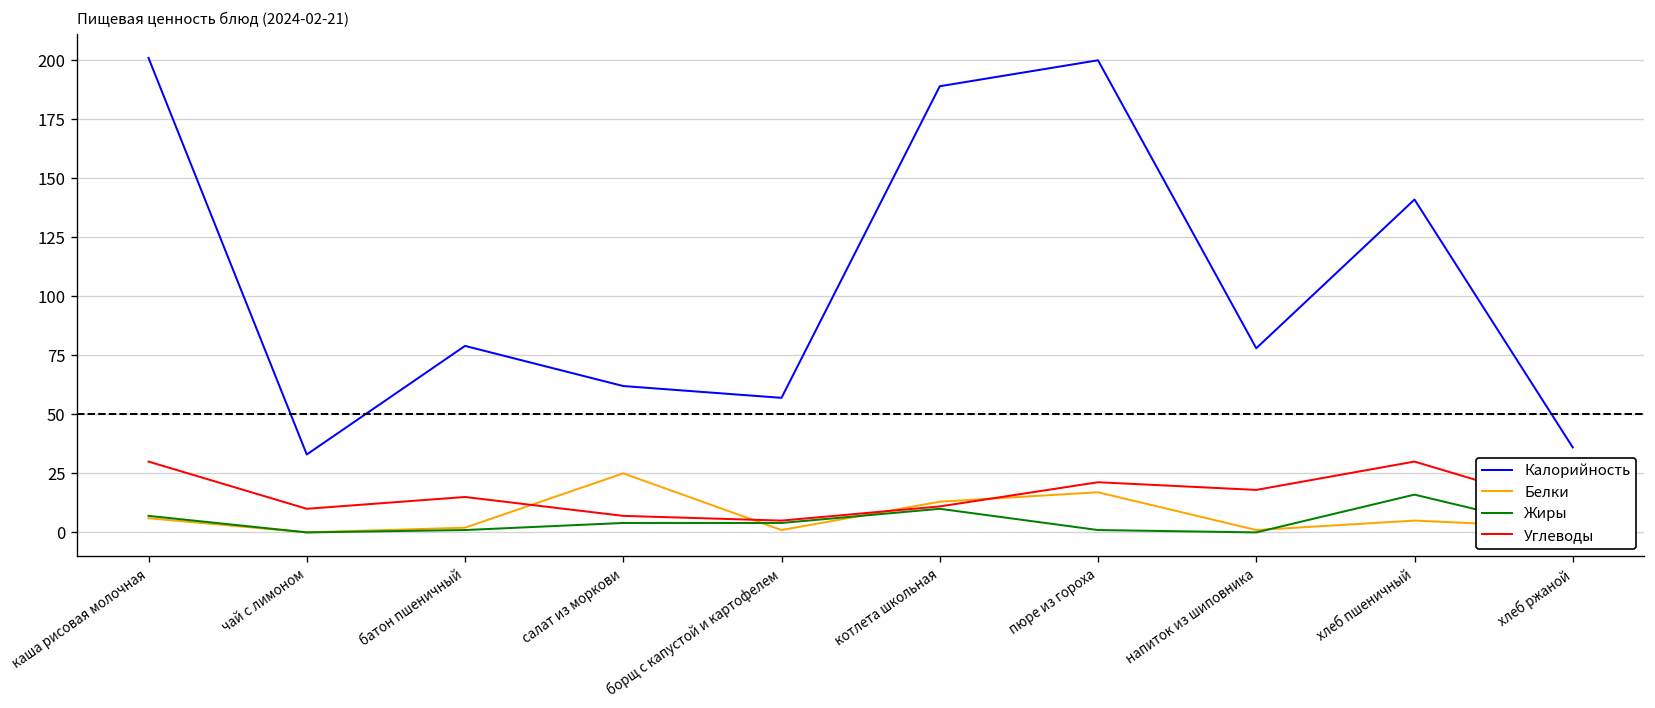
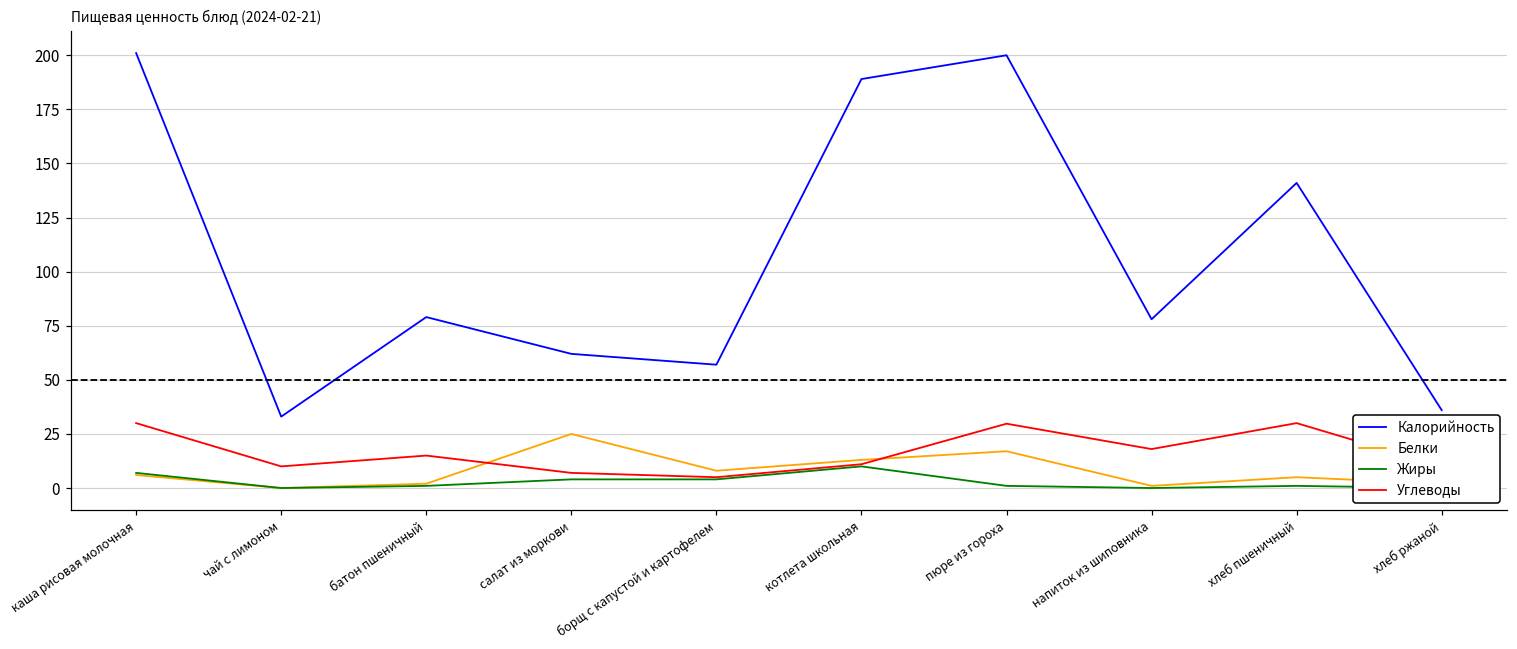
  {
    "Калорийность": {
      "каша рисовая молочная": 201,
      "чай с лимоном": 33,
      "батон пшеничный": 79,
      "салат из моркови": 62,
      "борщ с капустой и картофелем": 57,
      "котлета школьная": 189,
      "пюре из гороха": 200,
      "напиток из шиповника": 78,
      "хлеб пшеничный": 141,
      "хлеб ржаной": 36
    },
    "Белки": {
      "салат из моркови": 25,
-     "борщ с капустой и картофелем": 1,
+     "борщ с капустой и картофелем": 8,
      "котлета школьная": 13,
      "пюре из гороха": 17,
      "хлеб пшеничный": 5
    },
    "Жиры": {
      "салат из моркови": 4,
      "пюре из гороха": 1,
-     "хлеб пшеничный": 16
+     "хлеб пшеничный": 1
    },
    "Углеводы": {
      "каша рисовая молочная": 30,
      "чай с лимоном": 10,
      "батон пшеничный": 15,
      "салат из моркови": 7,
-     "пюре из гороха": 21,
+     "пюре из гороха": 30,
      "напиток из шиповника": 18,
      "хлеб пшеничный": 30
    }
  }
